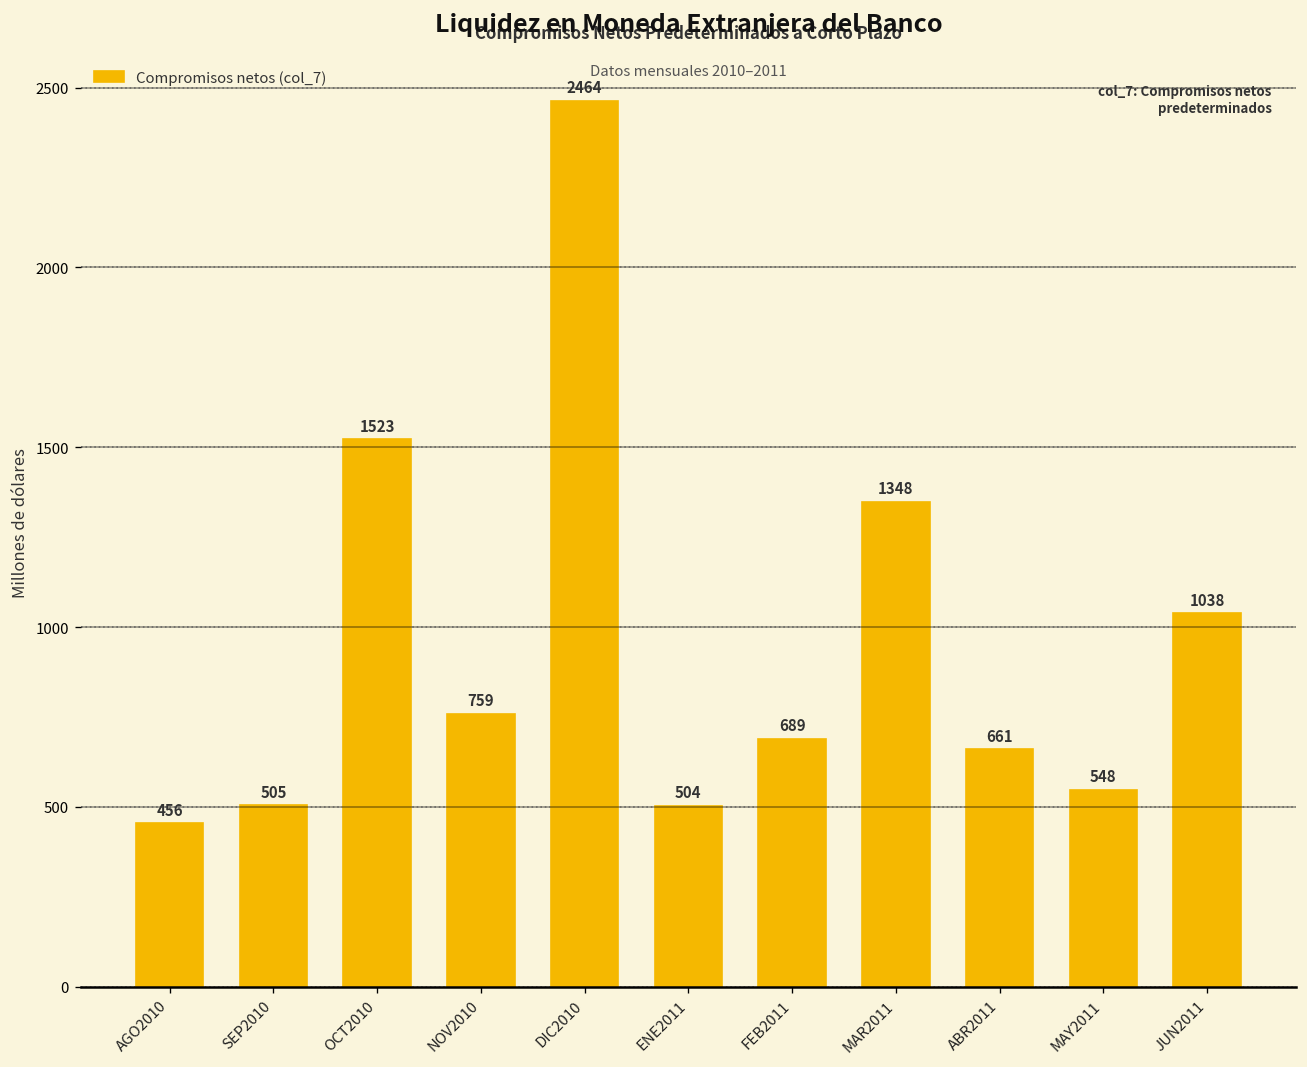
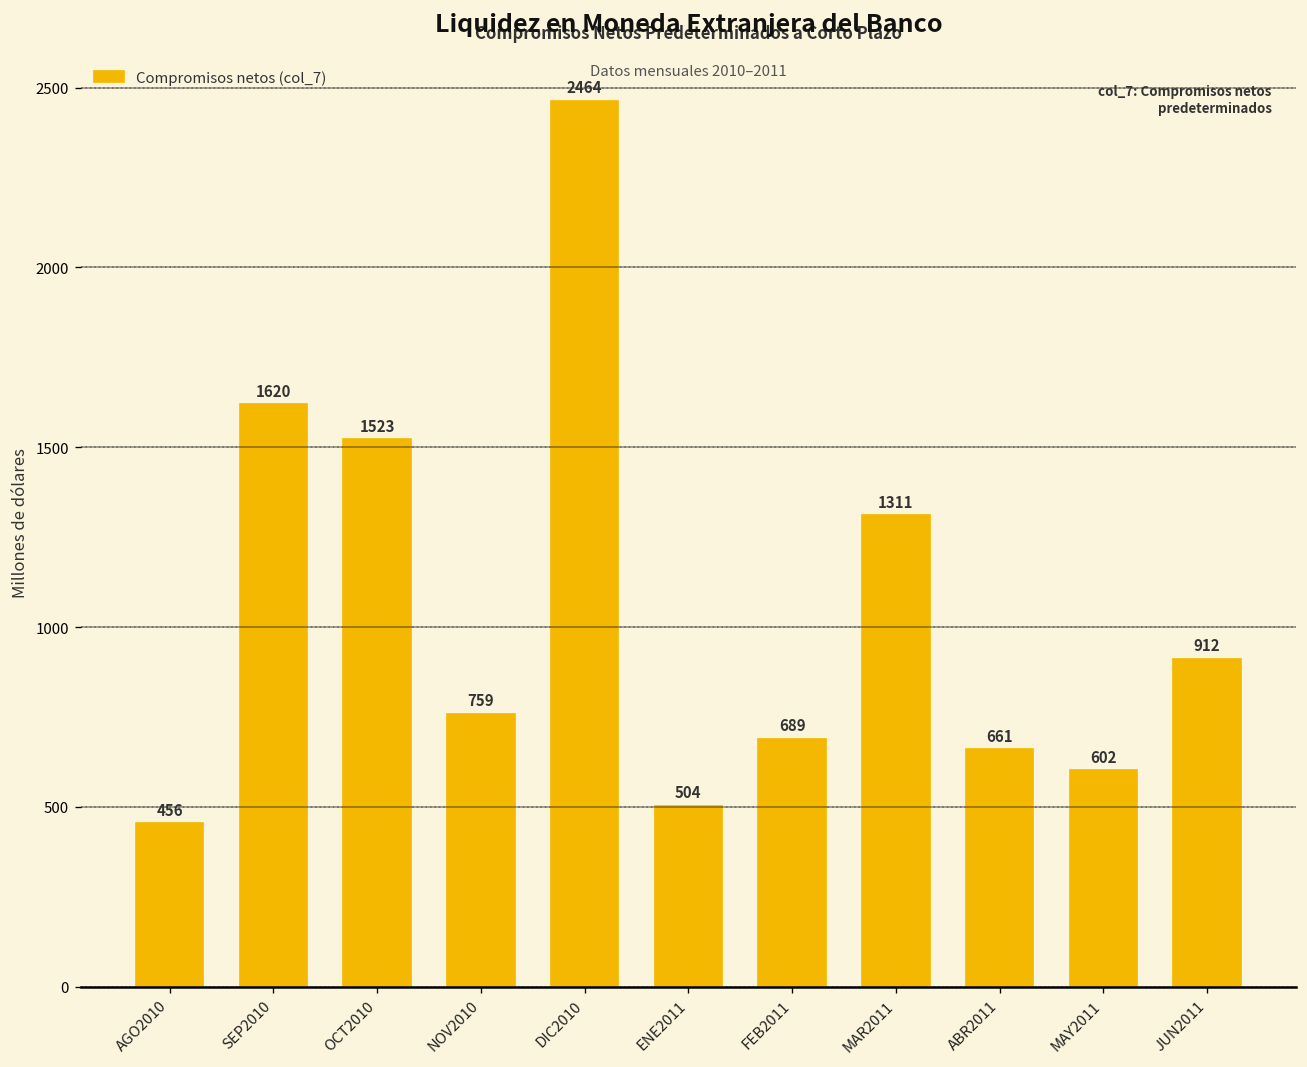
  {
    "AGO2010": 456,
-   "SEP2010": 505,
+   "SEP2010": 1620,
    "OCT2010": 1523,
    "NOV2010": 759,
    "DIC2010": 2464,
    "ENE2011": 504,
    "FEB2011": 689,
-   "MAR2011": 1348,
+   "MAR2011": 1311,
    "ABR2011": 661,
-   "MAY2011": 548,
-   "JUN2011": 1038
+   "MAY2011": 602,
+   "JUN2011": 912
  }
